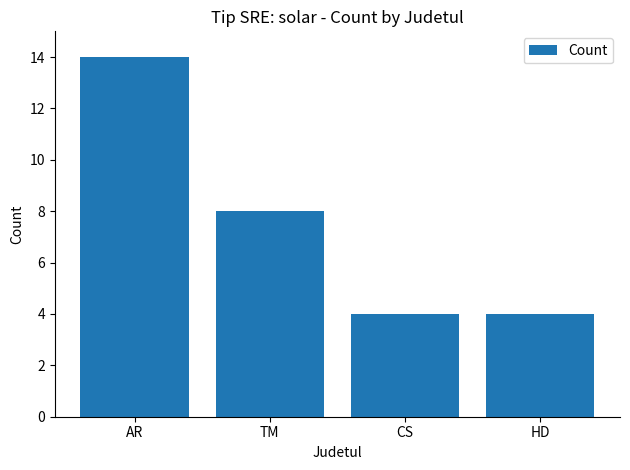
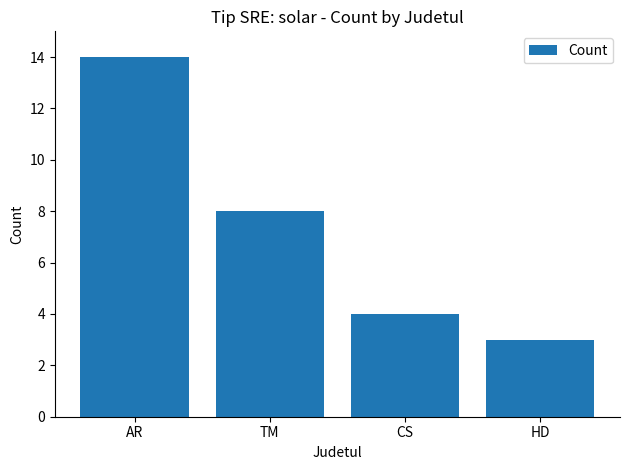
  {
    "AR": 14,
    "TM": 8,
    "CS": 4,
-   "HD": 4
+   "HD": 3
  }
